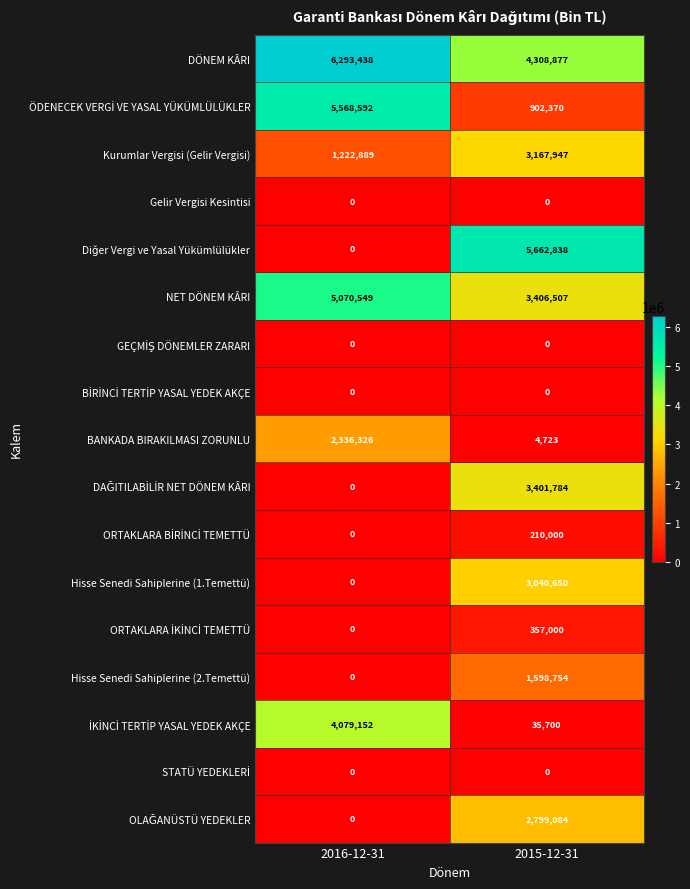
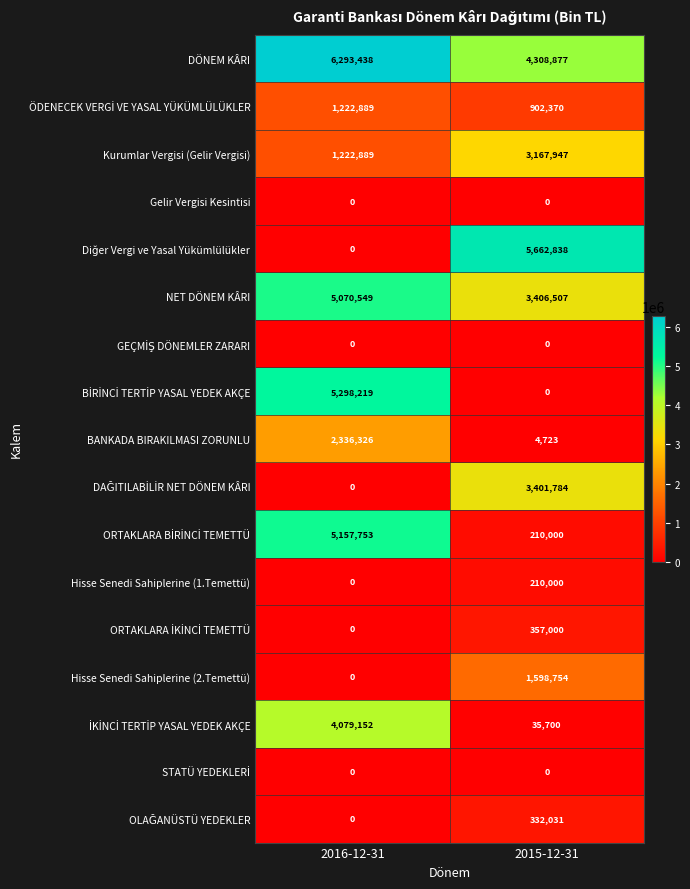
  {
    "DÖNEM KÂRI": {
      "2016-12-31": "6,293,438",
      "2015-12-31": "4,308,877"
    },
    "ÖDENECEK VERGİ VE YASAL YÜKÜMLÜLÜKLER": {
-     "2016-12-31": "5,568,592",
+     "2016-12-31": "1,222,889",
      "2015-12-31": "902,370"
    },
    "Kurumlar Vergisi (Gelir Vergisi)": {
      "2016-12-31": "1,222,889",
      "2015-12-31": "3,167,947"
    },
    "Gelir Vergisi Kesintisi": {
      "2016-12-31": "0",
      "2015-12-31": "0"
    },
    "Diğer Vergi ve Yasal Yükümlülükler": {
      "2016-12-31": "0",
      "2015-12-31": "5,662,838"
    },
    "NET DÖNEM KÂRI": {
      "2016-12-31": "5,070,549",
      "2015-12-31": "3,406,507"
    },
    "GEÇMİŞ DÖNEMLER ZARARI": {
      "2016-12-31": "0",
      "2015-12-31": "0"
    },
    "BİRİNCİ TERTİP YASAL YEDEK AKÇE": {
-     "2016-12-31": "0",
+     "2016-12-31": "5,298,219",
      "2015-12-31": "0"
    },
    "BANKADA BIRAKILMASI ZORUNLU": {
      "2016-12-31": "2,336,326",
      "2015-12-31": "4,723"
    },
    "DAĞITILABİLİR NET DÖNEM KÂRI": {
      "2016-12-31": "0",
      "2015-12-31": "3,401,784"
    },
    "ORTAKLARA BİRİNCİ TEMETTÜ": {
-     "2016-12-31": "0",
+     "2016-12-31": "5,157,753",
      "2015-12-31": "210,000"
    },
    "Hisse Senedi Sahiplerine (1.Temettü)": {
      "2016-12-31": "0",
-     "2015-12-31": "3,040,650"
+     "2015-12-31": "210,000"
    },
    "ORTAKLARA İKİNCİ TEMETTÜ": {
      "2016-12-31": "0",
      "2015-12-31": "357,000"
    },
    "Hisse Senedi Sahiplerine (2.Temettü)": {
      "2016-12-31": "0",
      "2015-12-31": "1,598,754"
    },
    "İKİNCİ TERTİP YASAL YEDEK AKÇE": {
      "2016-12-31": "4,079,152",
      "2015-12-31": "35,700"
    },
    "STATÜ YEDEKLERİ": {
      "2016-12-31": "0",
      "2015-12-31": "0"
    },
    "OLAĞANÜSTÜ YEDEKLER": {
      "2016-12-31": "0",
-     "2015-12-31": "2,799,084"
+     "2015-12-31": "332,031"
    }
  }
